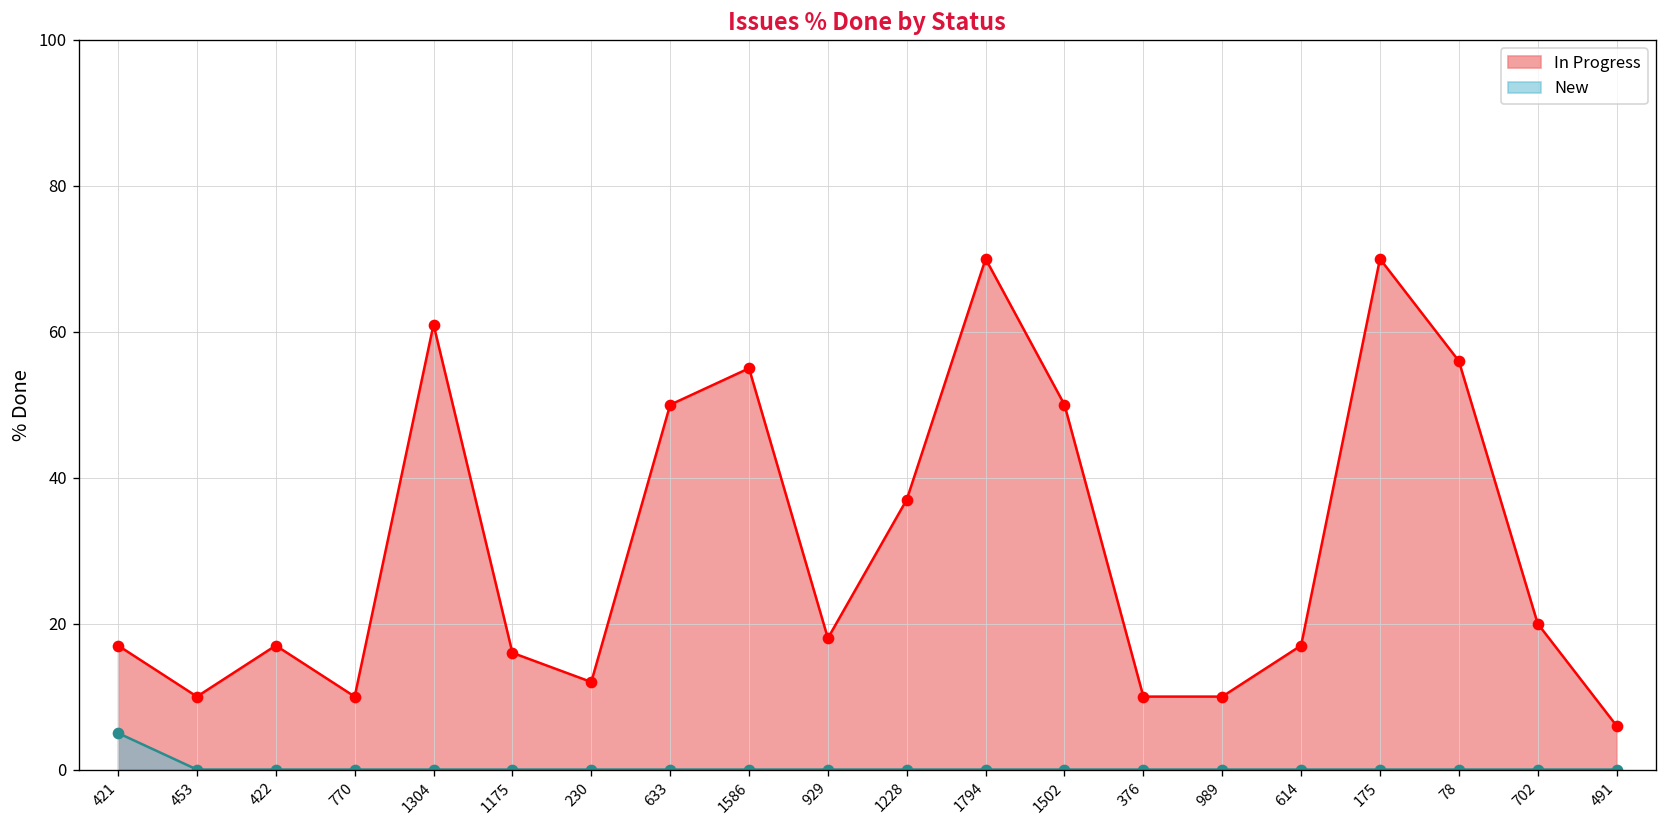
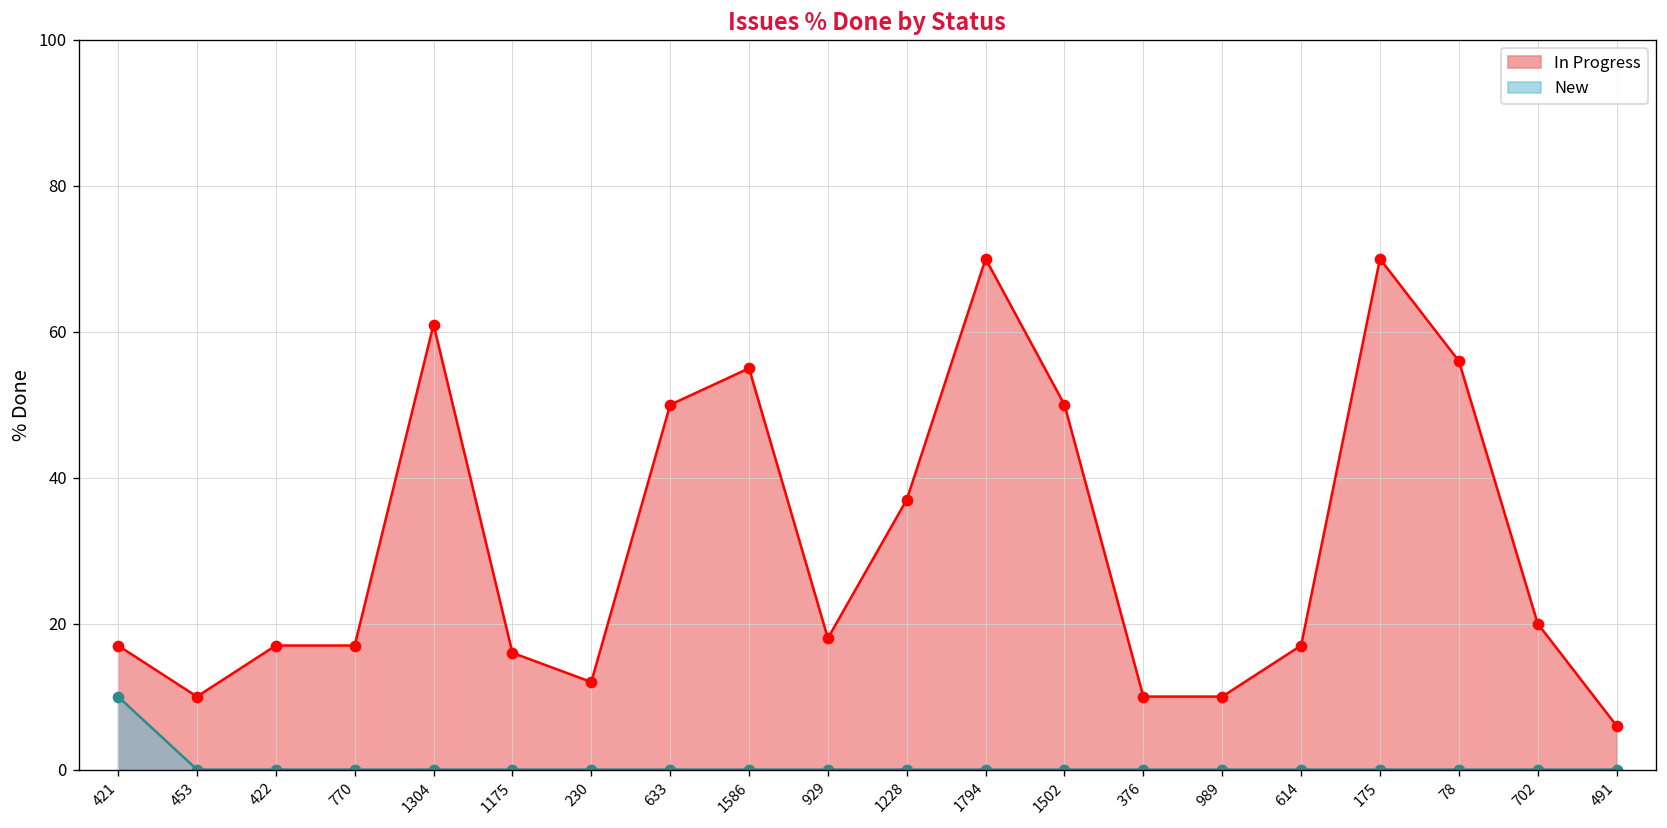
  {
    "In Progress": {
      "421": 17,
      "453": 10,
      "422": 17,
-     "770": 10,
+     "770": 17,
      "1304": 61,
      "1175": 16,
      "230": 12,
      "633": 50,
      "1586": 55,
      "929": 18,
      "1228": 37,
      "1794": 70,
      "1502": 50,
      "376": 10,
      "989": 10,
      "614": 17,
      "175": 70,
      "78": 56,
      "702": 20,
      "491": 6
    },
    "New": {
-     "421": 5,
+     "421": 10,
      "453": 0,
      "422": 0,
      "770": 0,
      "1304": 0,
      "1175": 0,
      "230": 0,
      "633": 0,
      "1586": 0,
      "929": 0,
      "1228": 0,
      "1794": 0,
      "1502": 0,
      "376": 0,
      "989": 0,
      "614": 0,
      "175": 0,
      "78": 0,
      "702": 0,
      "491": 0
    }
  }
